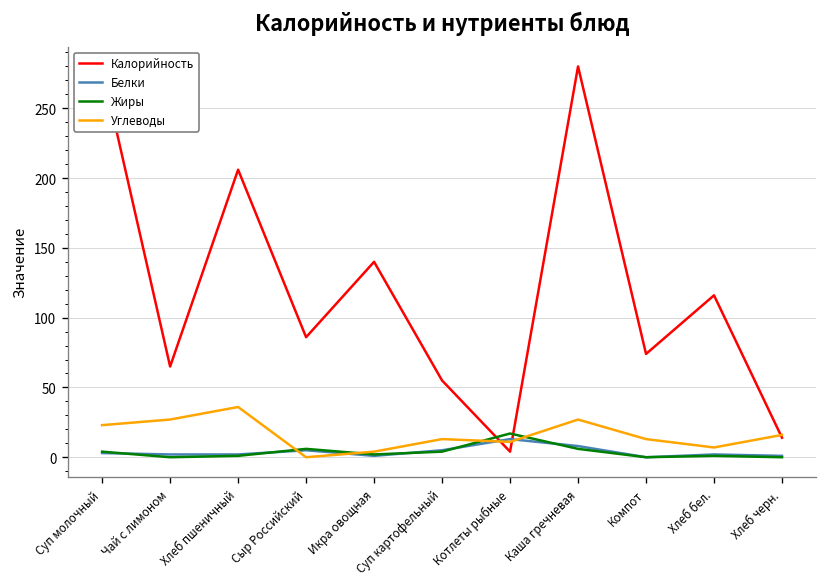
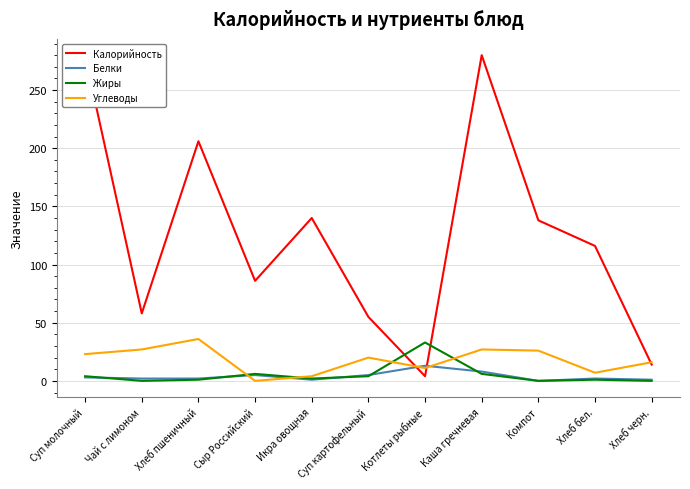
  {
    "Калорийность": {
-     "Чай с лимоном": 65,
+     "Чай с лимоном": 58,
      "Хлеб пшеничный": 206,
      "Сыр Российский": 86,
      "Икра овощная": 140,
      "Суп картофельный": 55,
      "Котлеты рыбные": 4,
      "Каша гречневая": 280,
-     "Компот": 74,
+     "Компот": 138,
      "Хлеб бел.": 116
    },
    "Жиры": {
-     "Котлеты рыбные": 17
+     "Котлеты рыбные": 33
    },
    "Углеводы": {
      "Суп молочный": 23,
      "Чай с лимоном": 27,
      "Хлеб пшеничный": 36,
      "Сыр Российский": 0,
-     "Суп картофельный": 13,
+     "Суп картофельный": 20,
      "Каша гречневая": 27,
-     "Компот": 13,
+     "Компот": 26,
      "Хлеб бел.": 7
    }
  }
